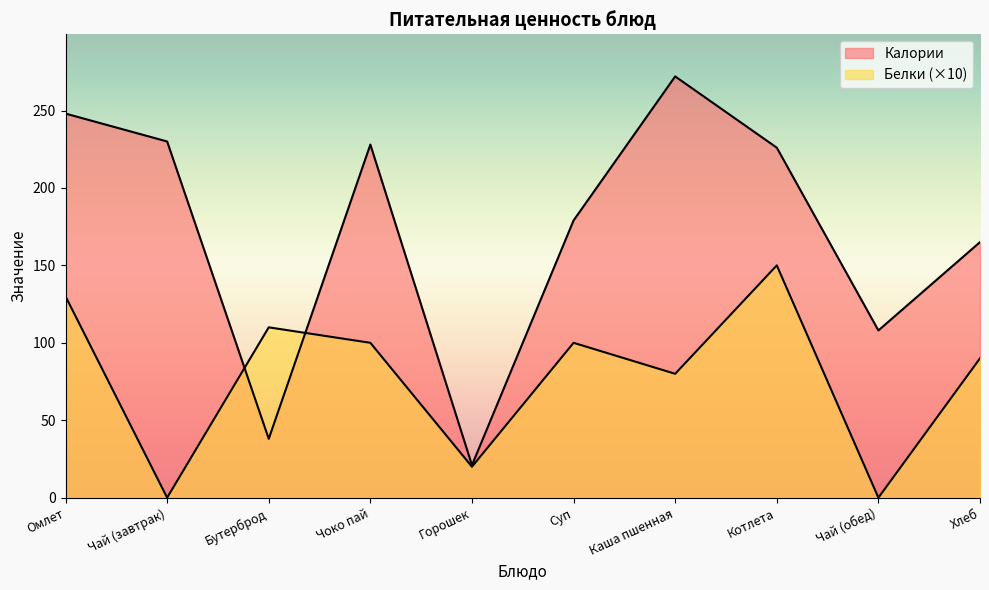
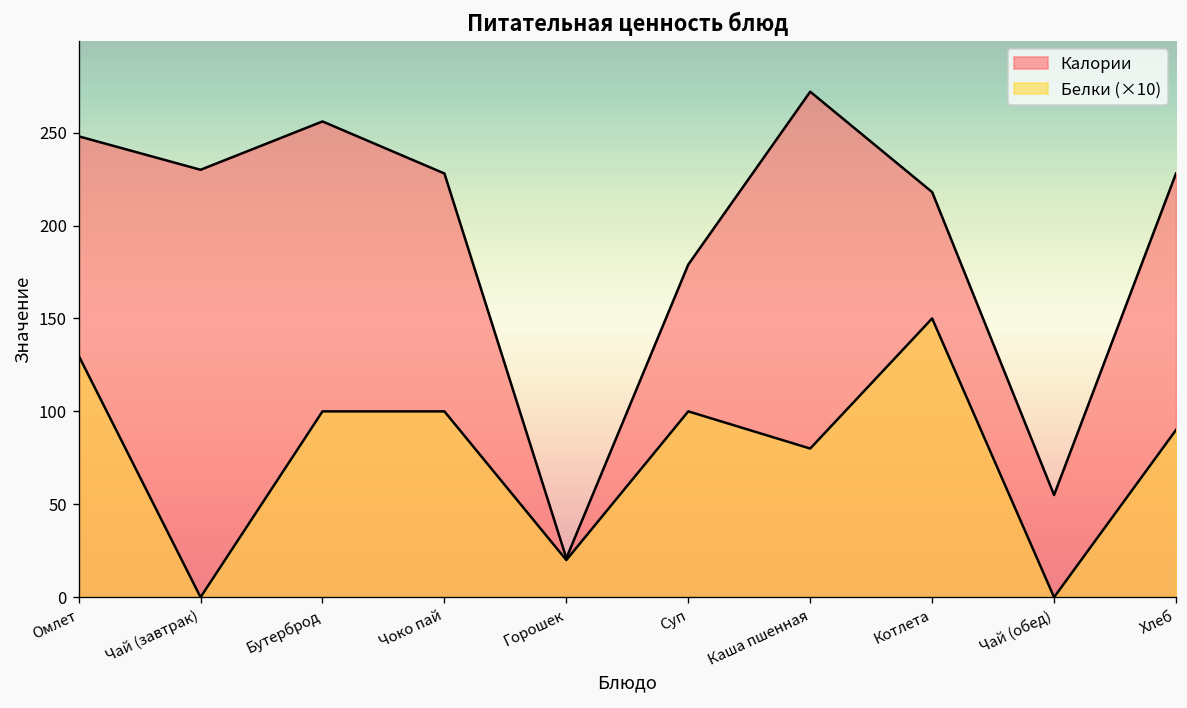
  {
    "Калории": {
      "Омлет": 248,
      "Чай (завтрак)": 230,
-     "Бутерброд": 38,
+     "Бутерброд": 256,
      "Чоко пай": 228,
      "Суп": 179,
      "Каша пшенная": 272,
-     "Котлета": 226,
-     "Чай (обед)": 108,
-     "Хлеб": 165
+     "Котлета": 218,
+     "Чай (обед)": 55,
+     "Хлеб": 228
    },
    "Белки (×10)": {
      "Омлет": 130,
      "Чай (завтрак)": 0,
-     "Бутерброд": 110,
+     "Бутерброд": 100,
      "Чоко пай": 100,
      "Суп": 100,
      "Каша пшенная": 80,
      "Котлета": 150,
      "Чай (обед)": 0,
      "Хлеб": 90
    }
  }
